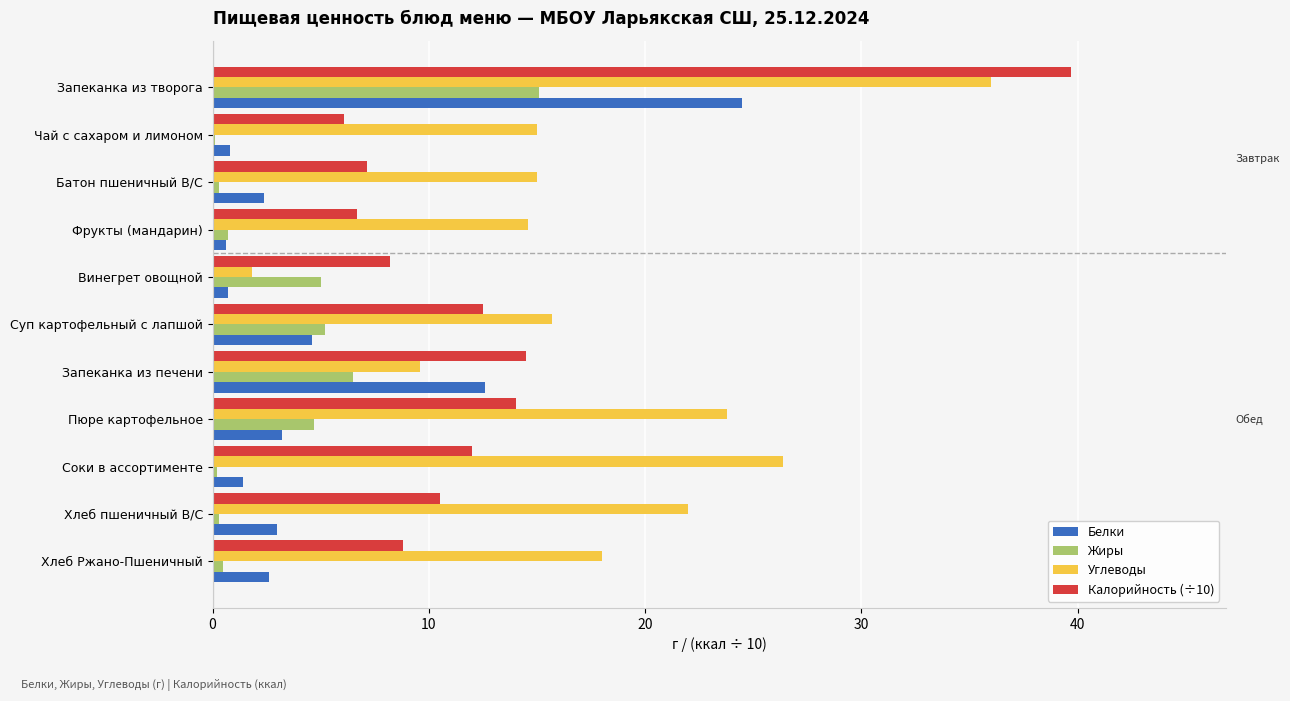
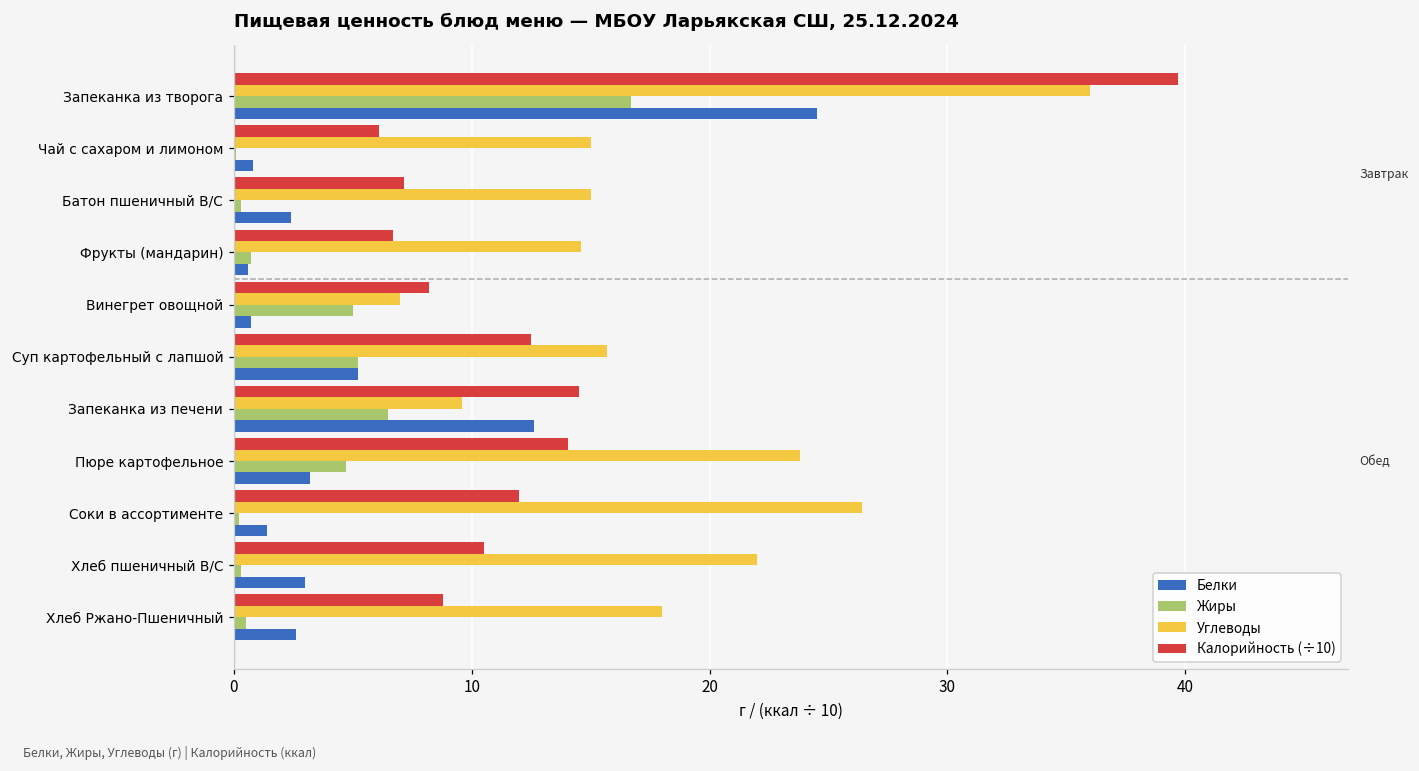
  {
    "Белки": {
      "Запеканка из творога": 24.5,
      "Чай с сахаром и лимоном": 0.8,
      "Батон пшеничный В/С": 2.4,
      "Фрукты (мандарин)": 0.6,
      "Винегрет овощной": 0.7,
-     "Суп картофельный с лапшой": 4.6,
+     "Суп картофельный с лапшой": 5.2,
      "Запеканка из печени": 12.6,
      "Пюре картофельное": 3.2,
      "Соки в ассортименте": 1.4,
      "Хлеб пшеничный В/С": 3.0,
      "Хлеб Ржано-Пшеничный": 2.6
    },
    "Жиры": {
-     "Запеканка из творога": 15.1,
+     "Запеканка из творога": 16.7,
      "Батон пшеничный В/С": 0.3,
      "Фрукты (мандарин)": 0.7,
      "Винегрет овощной": 5.0,
      "Суп картофельный с лапшой": 5.2,
      "Запеканка из печени": 6.5,
      "Пюре картофельное": 4.7,
      "Соки в ассортименте": 0.2,
      "Хлеб пшеничный В/С": 0.3,
      "Хлеб Ржано-Пшеничный": 0.5
    },
    "Углеводы": {
      "Запеканка из творога": 36.0,
      "Чай с сахаром и лимоном": 15.0,
      "Батон пшеничный В/С": 15.0,
      "Фрукты (мандарин)": 14.6,
-     "Винегрет овощной": 1.8,
+     "Винегрет овощной": 7.0,
      "Суп картофельный с лапшой": 15.7,
      "Запеканка из печени": 9.6,
      "Пюре картофельное": 23.8,
      "Соки в ассортименте": 26.4,
      "Хлеб пшеничный В/С": 22.0,
      "Хлеб Ржано-Пшеничный": 18.0
    },
    "Калорийность (÷10)": {
      "Запеканка из творога": 39.7,
      "Чай с сахаром и лимоном": 6.1,
      "Батон пшеничный В/С": 7.1,
      "Фрукты (мандарин)": 6.7,
      "Винегрет овощной": 8.2,
      "Суп картофельный с лапшой": 12.5,
      "Запеканка из печени": 14.5,
      "Пюре картофельное": 14.0,
      "Соки в ассортименте": 12.0,
      "Хлеб пшеничный В/С": 10.5,
      "Хлеб Ржано-Пшеничный": 8.8
    }
  }
